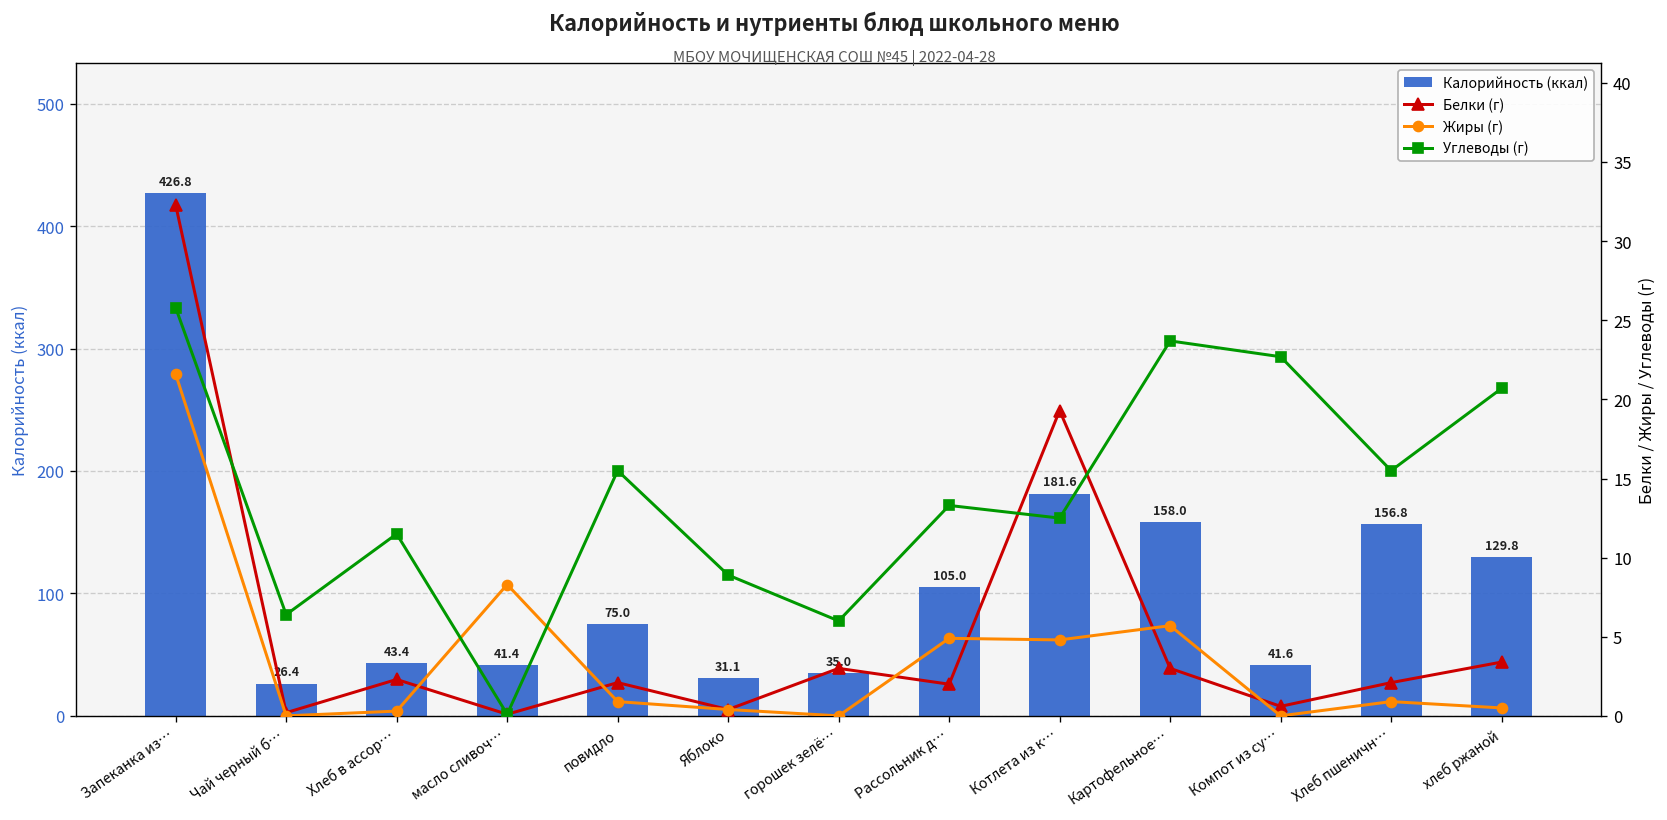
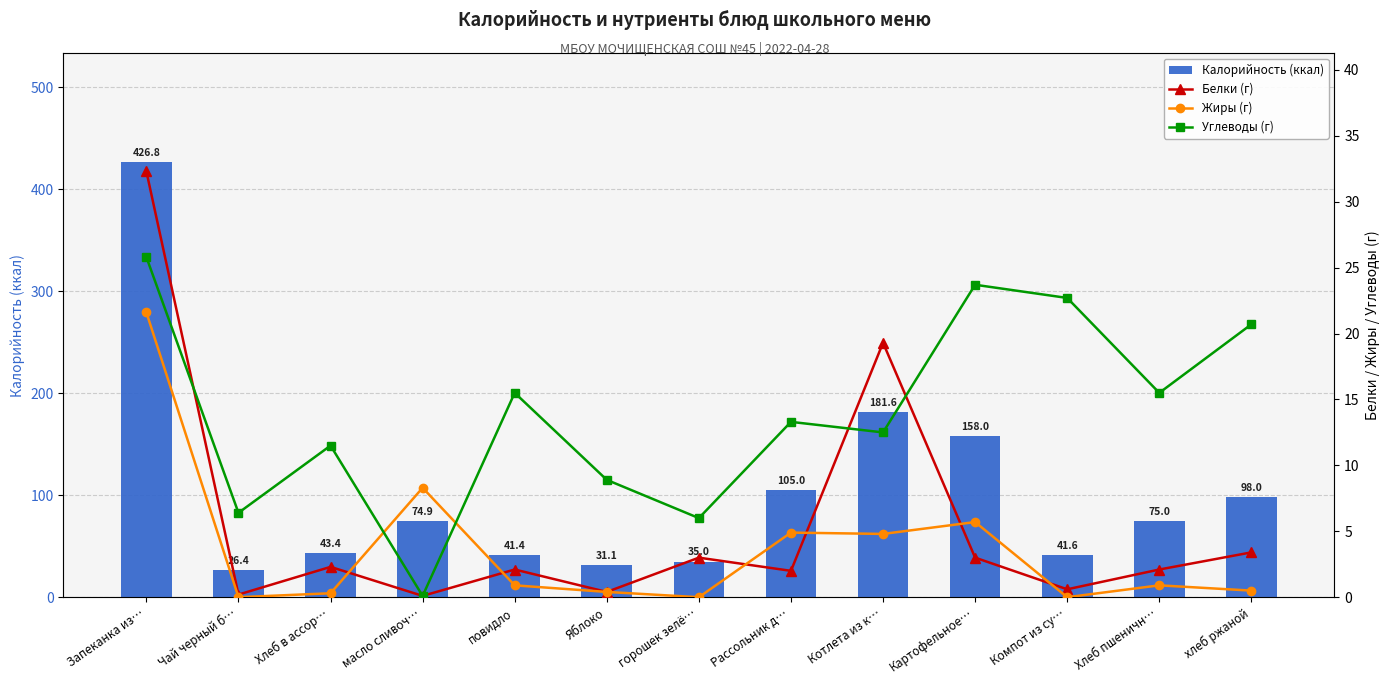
  {
    "Калорийность (ккал)": {
      "Запеканка из…": 426.8,
      "Чай черный б…": 26.4,
      "Хлеб в ассор…": 43.4,
-     "масло сливоч…": 41.4,
-     "повидло": 75.0,
+     "масло сливоч…": 74.9,
+     "повидло": 41.4,
      "Яблоко": 31.1,
      "Рассольник д…": 105.0,
      "Котлета из к…": 181.6,
      "Картофельное…": 158.0,
      "Компот из су…": 41.6,
-     "Хлеб пшеничн…": 156.8,
-     "хлеб ржаной": 129.8
+     "Хлеб пшеничн…": 75.0,
+     "хлеб ржаной": 98.0
    }
  }
